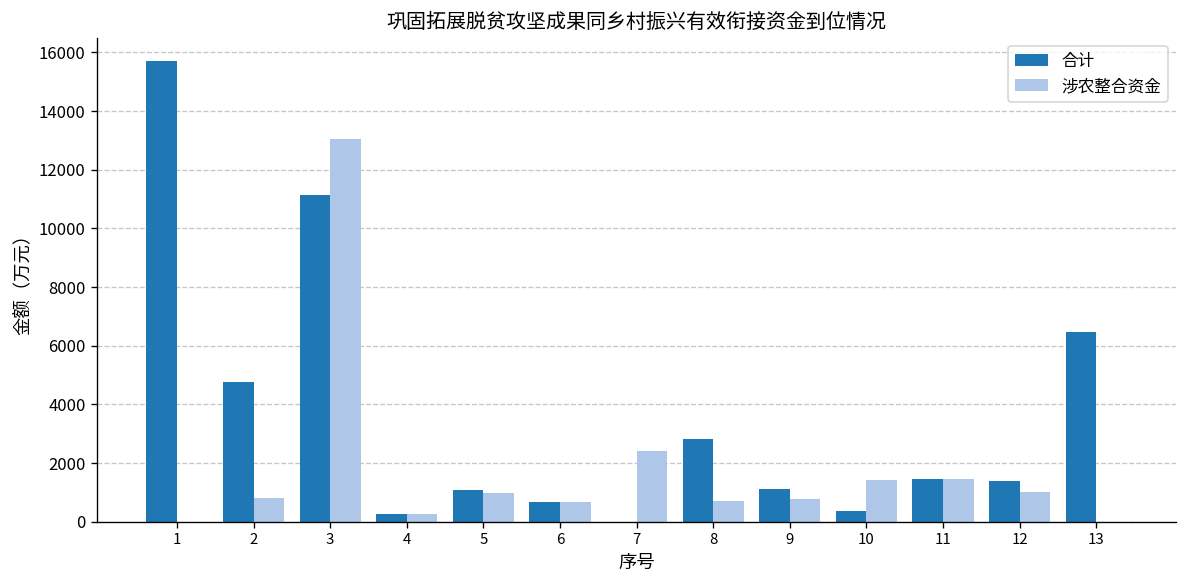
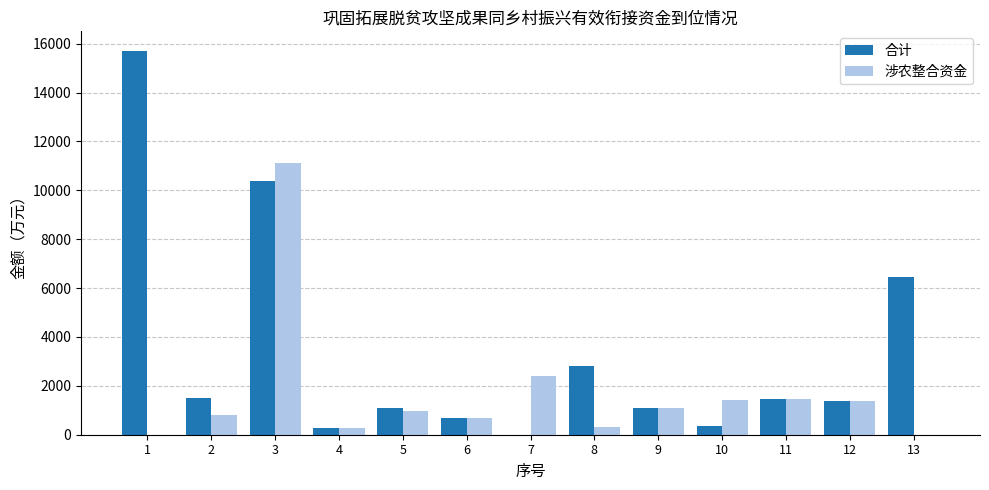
  {
    "合计": {
      "1": 15700,
-     "2": 4800,
-     "3": 11100,
+     "2": 1500,
+     "3": 10400,
      "4": 300,
      "5": 1100,
      "6": 700,
      "8": 2800,
      "9": 1100,
      "10": 400,
      "11": 1500,
      "12": 1400,
      "13": 6500
    },
    "涉农整合资金": {
      "1": 0,
      "2": 800,
-     "3": 13000,
+     "3": 11100,
      "4": 300,
      "5": 1000,
      "6": 700,
      "7": 2400,
-     "8": 700,
-     "9": 800,
+     "8": 300,
+     "9": 1100,
      "10": 1400,
      "11": 1500,
-     "12": 1000,
+     "12": 1400,
      "13": 0
    }
  }
